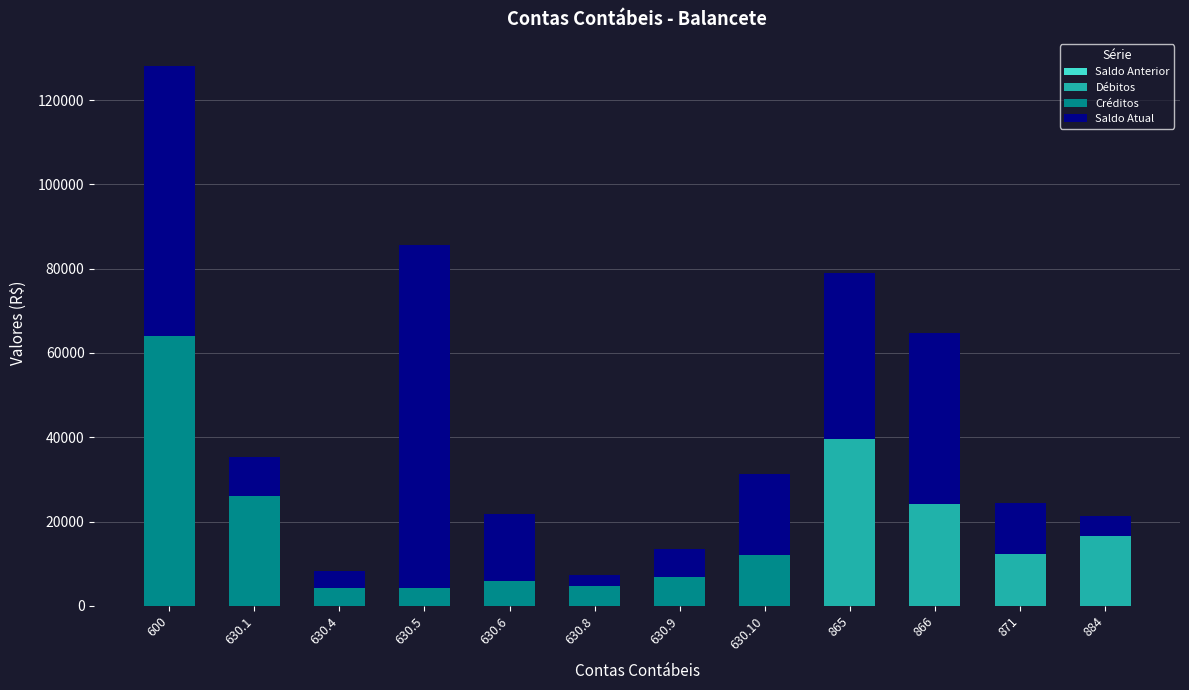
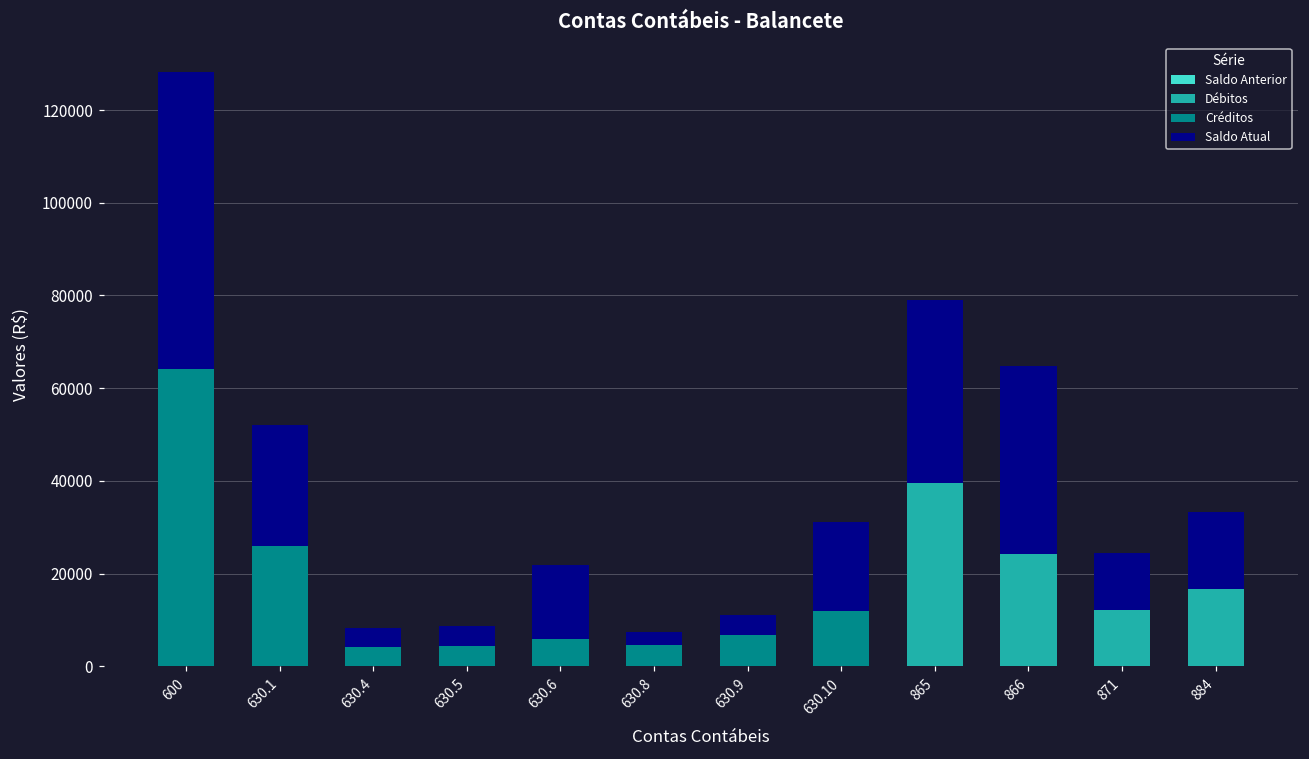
  {
    "Saldo Anterior": {
      "600": 0,
      "630.1": 0,
      "630.4": 0,
      "630.5": 0,
      "630.6": 0,
      "630.8": 0,
      "630.9": 0,
      "630.10": 0,
      "865": 0,
      "866": 0,
      "871": 0,
      "884": 0
    },
    "Saldo Atual": {
      "600": 64000,
-     "630.1": 9000,
+     "630.1": 26000,
      "630.4": 4000,
-     "630.5": 81000,
+     "630.5": 4000,
      "630.6": 16000,
      "630.8": 3000,
-     "630.9": 7000,
+     "630.9": 4000,
      "630.10": 19000,
      "865": 39000,
      "866": 41000,
      "871": 12000,
-     "884": 5000
+     "884": 17000
    }
  }
